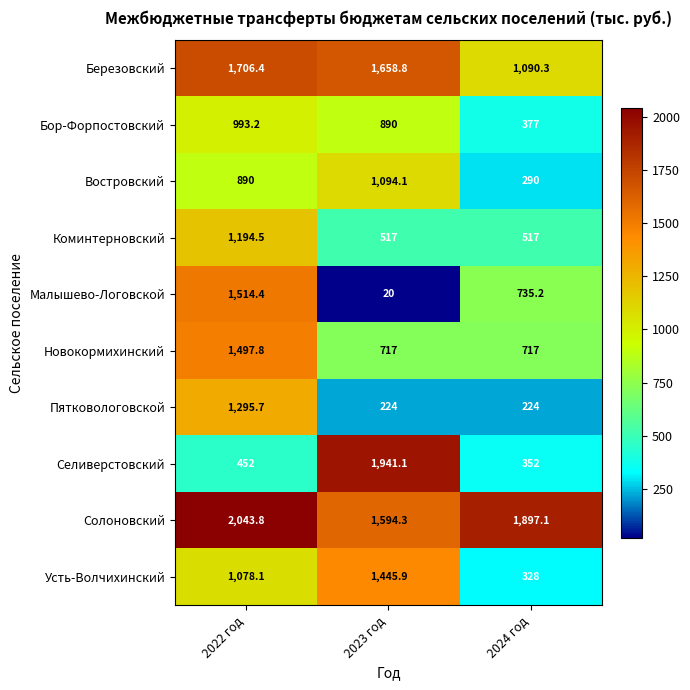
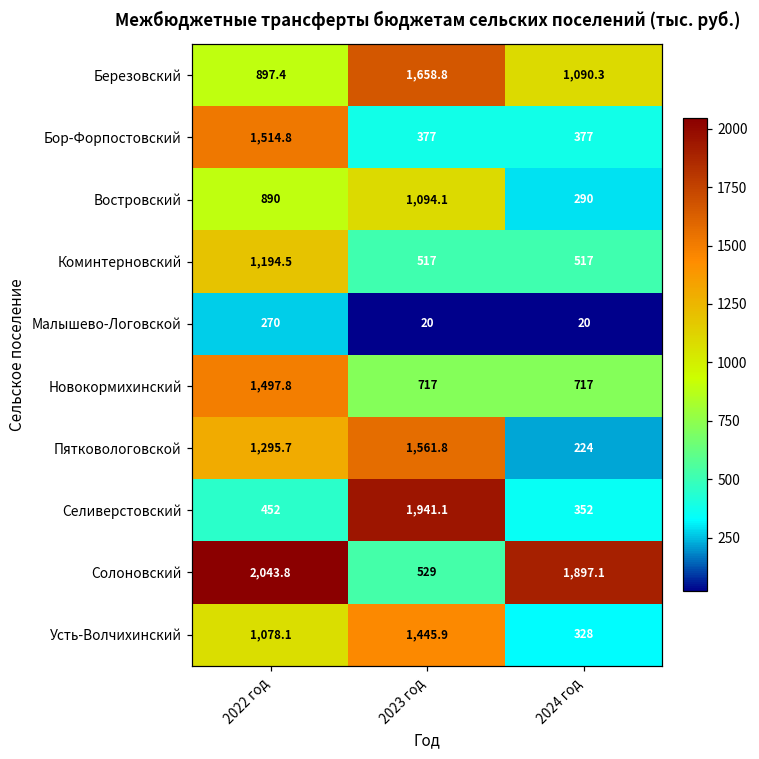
  {
    "Березовский": {
-     "2022 год": "1,706.4",
+     "2022 год": "897.4",
      "2023 год": "1,658.8",
      "2024 год": "1,090.3"
    },
    "Бор-Форпостовский": {
-     "2022 год": "993.2",
-     "2023 год": "890",
+     "2022 год": "1,514.8",
+     "2023 год": "377",
      "2024 год": "377"
    },
    "Востровский": {
      "2022 год": "890",
      "2023 год": "1,094.1",
      "2024 год": "290"
    },
    "Коминтерновский": {
      "2022 год": "1,194.5",
      "2023 год": "517",
      "2024 год": "517"
    },
    "Малышево-Логовской": {
-     "2022 год": "1,514.4",
+     "2022 год": "270",
      "2023 год": "20",
-     "2024 год": "735.2"
+     "2024 год": "20"
    },
    "Новокормихинский": {
      "2022 год": "1,497.8",
      "2023 год": "717",
      "2024 год": "717"
    },
    "Пятковологовской": {
      "2022 год": "1,295.7",
-     "2023 год": "224",
+     "2023 год": "1,561.8",
      "2024 год": "224"
    },
    "Селиверстовский": {
      "2022 год": "452",
      "2023 год": "1,941.1",
      "2024 год": "352"
    },
    "Солоновский": {
      "2022 год": "2,043.8",
-     "2023 год": "1,594.3",
+     "2023 год": "529",
      "2024 год": "1,897.1"
    },
    "Усть-Волчихинский": {
      "2022 год": "1,078.1",
      "2023 год": "1,445.9",
      "2024 год": "328"
    }
  }
